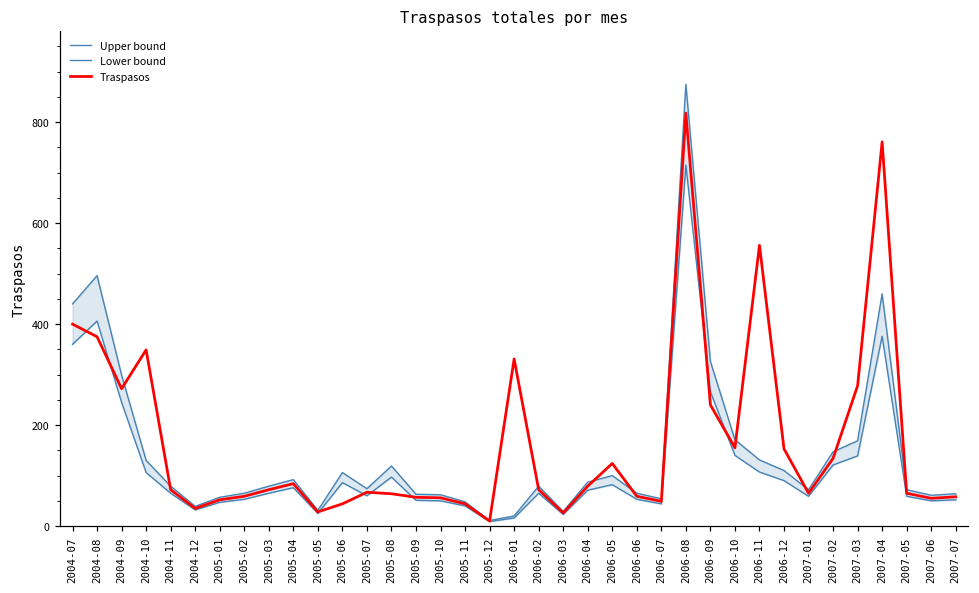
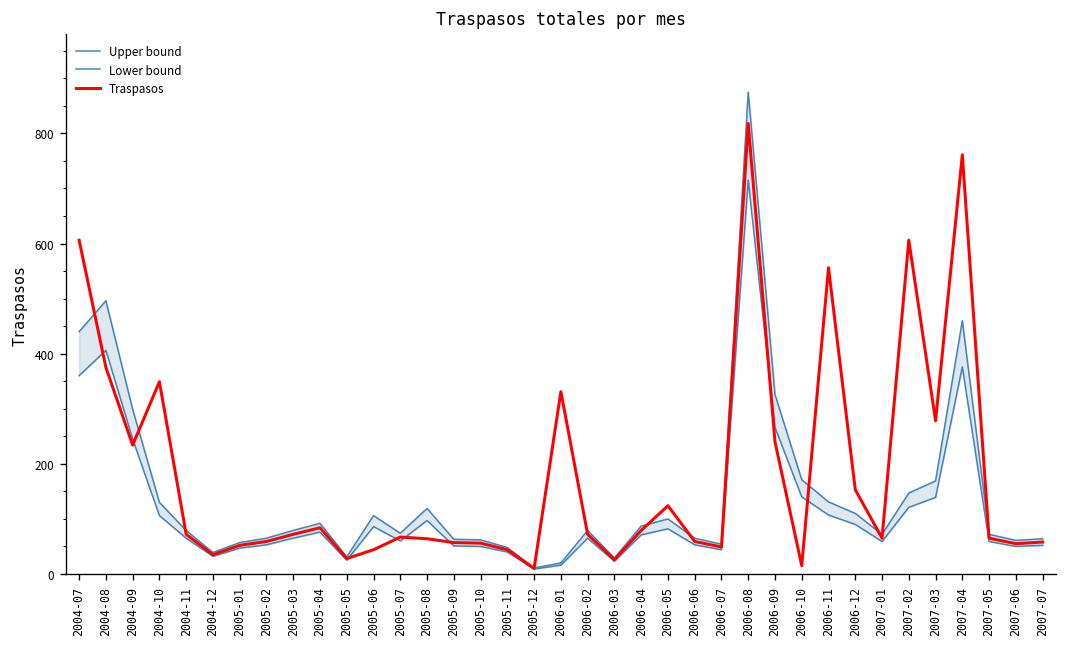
  {
    "Traspasos": {
-     "2004-07": 400,
+     "2004-07": 610,
      "2004-08": 380,
-     "2004-09": 270,
+     "2004-09": 230,
      "2004-10": 350,
      "2004-11": 70,
      "2005-02": 60,
      "2005-03": 70,
      "2005-04": 80,
      "2005-06": 40,
      "2005-07": 70,
      "2005-08": 60,
      "2005-09": 60,
      "2005-10": 60,
      "2006-01": 330,
      "2006-02": 70,
      "2006-04": 80,
      "2006-05": 120,
      "2006-06": 60,
      "2006-08": 820,
      "2006-09": 240,
-     "2006-10": 160,
+     "2006-10": 20,
      "2006-11": 560,
      "2006-12": 150,
      "2007-01": 70,
-     "2007-02": 130,
+     "2007-02": 610,
      "2007-03": 280,
      "2007-04": 760,
      "2007-05": 70,
      "2007-07": 60
    }
  }
